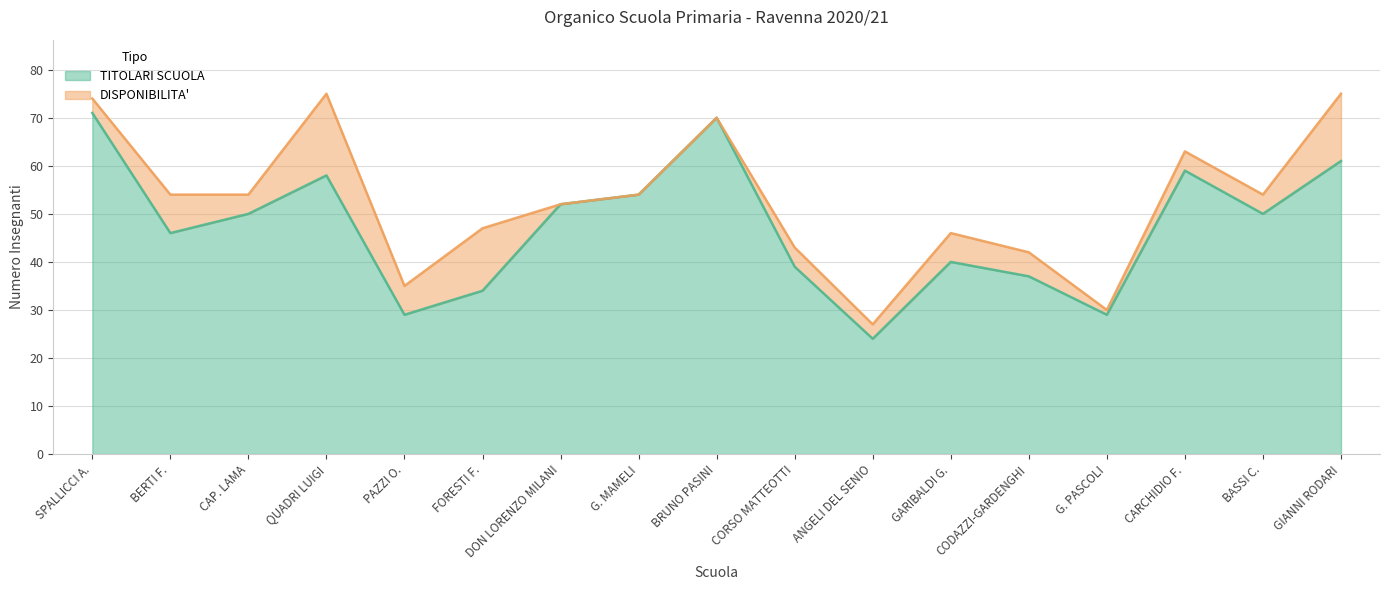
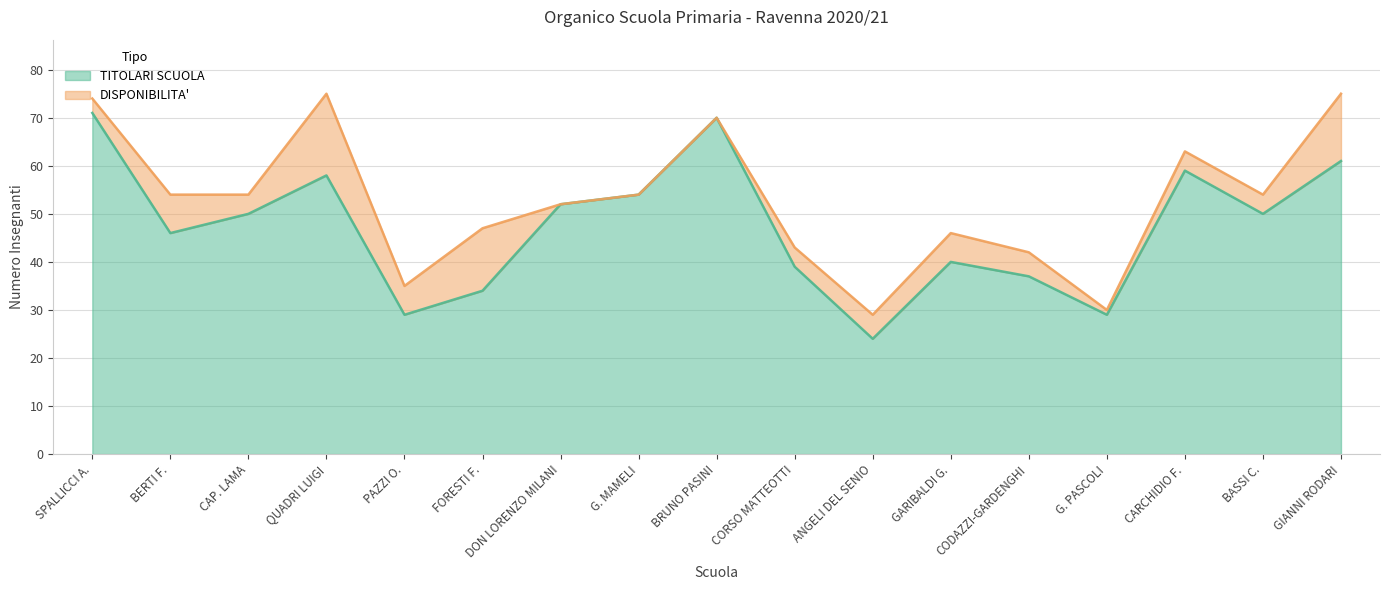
  {
    "TITOLARI SCUOLA": {
      "SPALLICCI A.": 71,
      "BERTI F.": 46,
      "CAP. LAMA": 50,
      "QUADRI LUIGI": 58,
      "PAZZI O.": 29,
      "FORESTI F.": 34,
      "CORSO MATTEOTTI": 39,
      "ANGELI DEL SENIO": 24,
      "GARIBALDI G.": 40,
      "CODAZZI-GARDENGHI": 37,
      "G. PASCOLI": 29,
      "CARCHIDIO F.": 59,
      "BASSI C.": 50,
      "GIANNI RODARI": 61
    },
    "DISPONIBILITA'": {
      "SPALLICCI A.": 3,
      "BERTI F.": 8,
      "CAP. LAMA": 4,
      "QUADRI LUIGI": 17,
      "PAZZI O.": 6,
      "FORESTI F.": 13,
      "CORSO MATTEOTTI": 4,
-     "ANGELI DEL SENIO": 3,
+     "ANGELI DEL SENIO": 5,
      "GARIBALDI G.": 6,
      "CODAZZI-GARDENGHI": 5,
      "G. PASCOLI": 1,
      "CARCHIDIO F.": 4,
      "BASSI C.": 4,
      "GIANNI RODARI": 14
    }
  }
